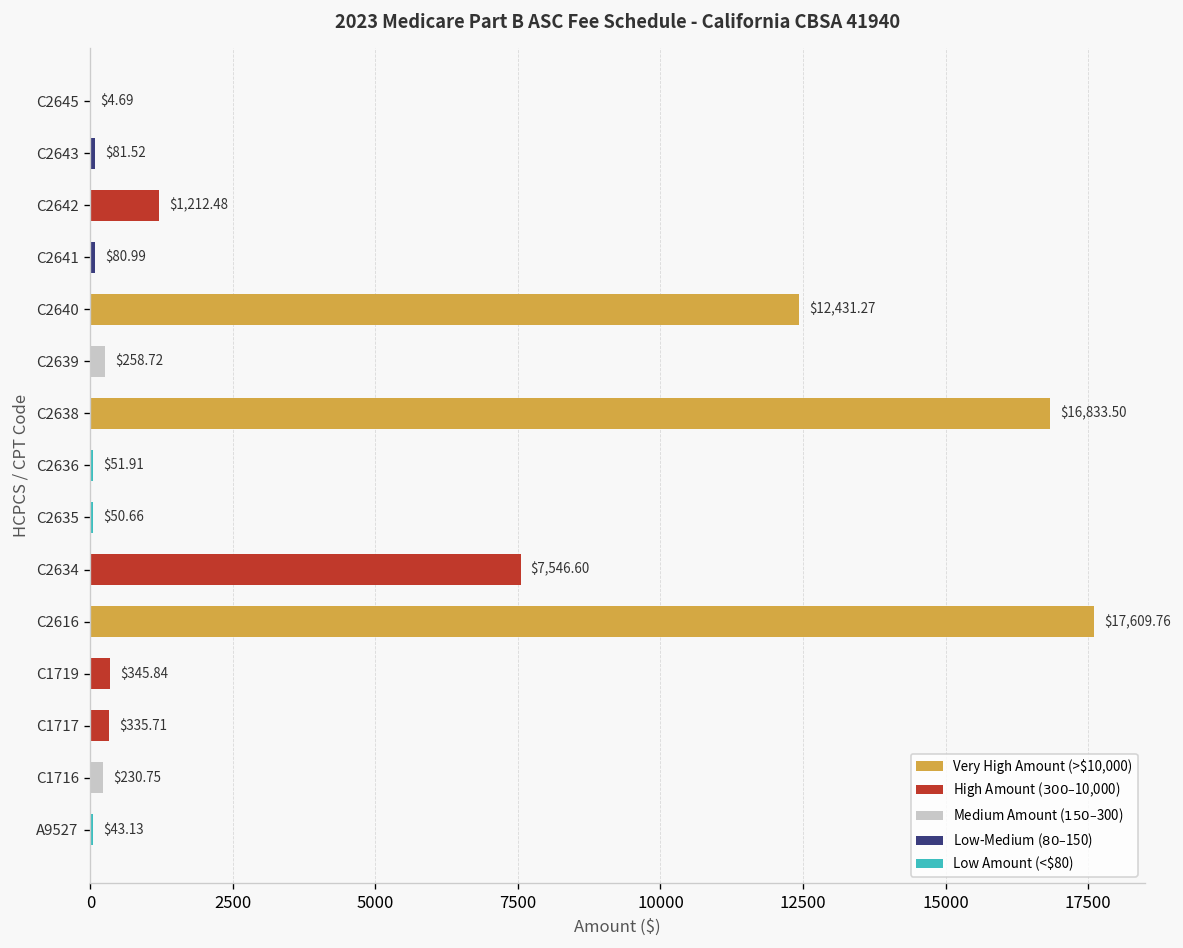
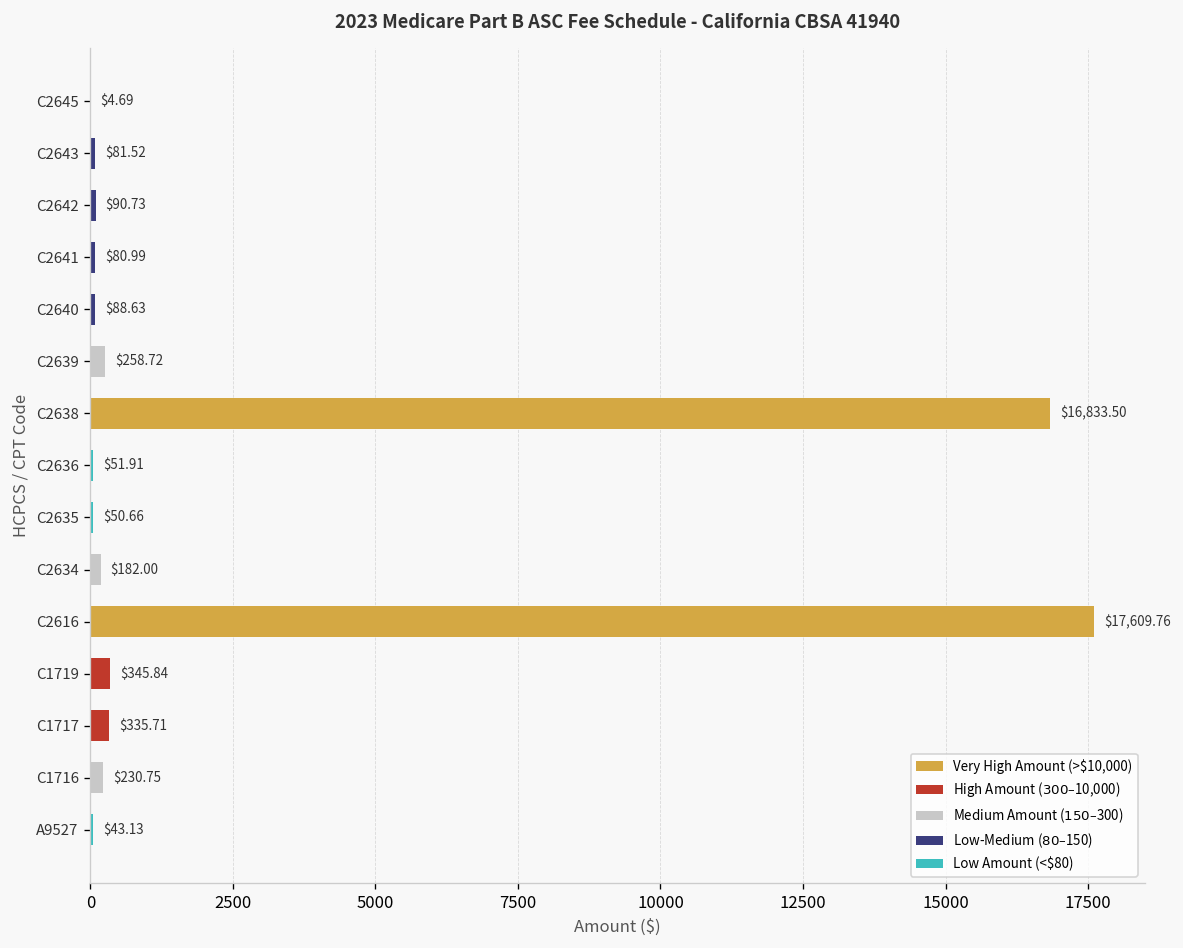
  {
    "C2645": "$4.69",
    "C2643": "$81.52",
-   "C2642": "$1,212.48",
+   "C2642": "$90.73",
    "C2641": "$80.99",
-   "C2640": "$12,431.27",
+   "C2640": "$88.63",
    "C2639": "$258.72",
    "C2638": "$16,833.50",
    "C2636": "$51.91",
    "C2635": "$50.66",
-   "C2634": "$7,546.60",
+   "C2634": "$182.00",
    "C2616": "$17,609.76",
    "C1719": "$345.84",
    "C1717": "$335.71",
    "C1716": "$230.75",
    "A9527": "$43.13"
  }
